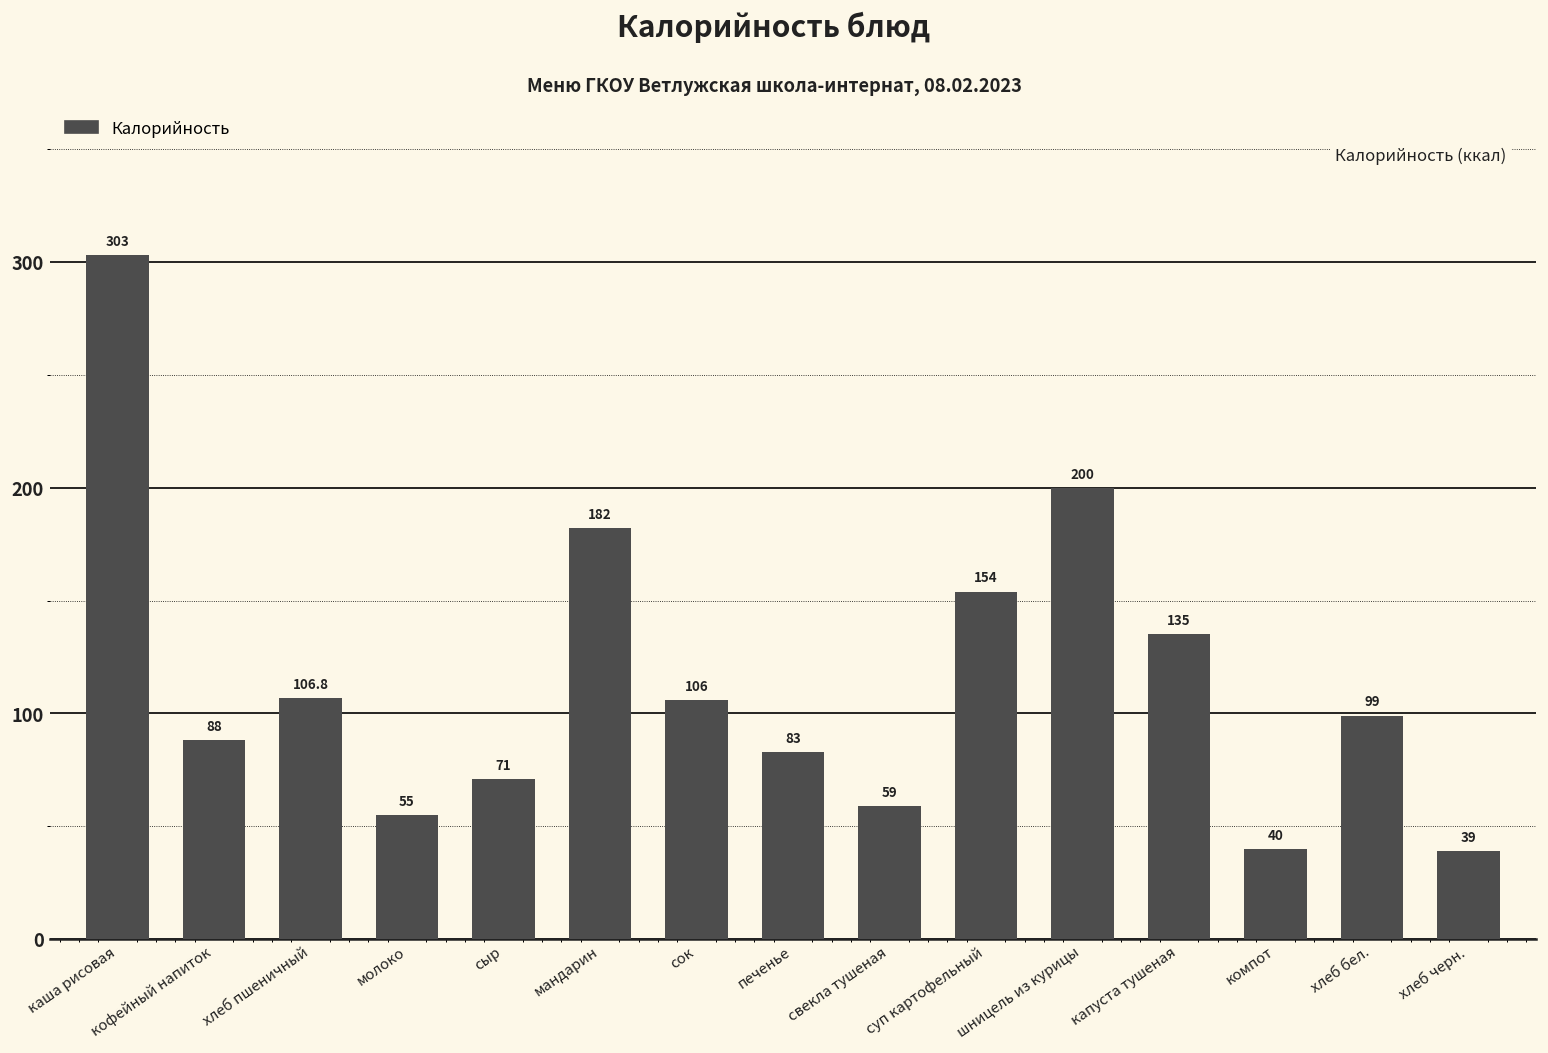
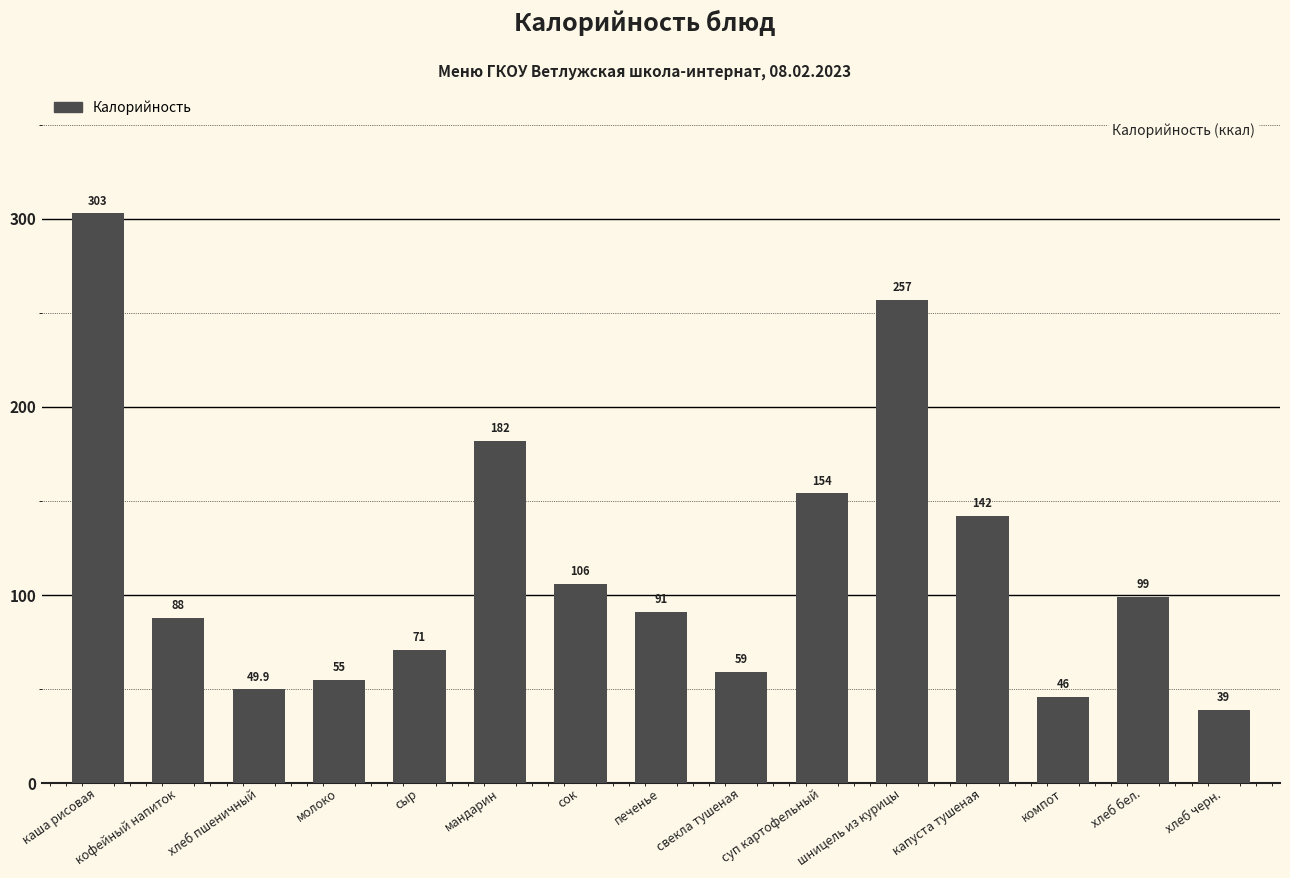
  {
    "каша рисовая": 303,
    "кофейный напиток": 88,
-   "хлеб пшеничный": 106.8,
+   "хлеб пшеничный": 49.9,
    "молоко": 55,
    "сыр": 71,
    "мандарин": 182,
    "сок": 106,
-   "печенье": 83,
+   "печенье": 91,
    "свекла тушеная": 59,
    "суп картофельный": 154,
-   "шницель из курицы": 200,
-   "капуста тушеная": 135,
-   "компот": 40,
+   "шницель из курицы": 257,
+   "капуста тушеная": 142,
+   "компот": 46,
    "хлеб бел.": 99,
    "хлеб черн.": 39
  }
